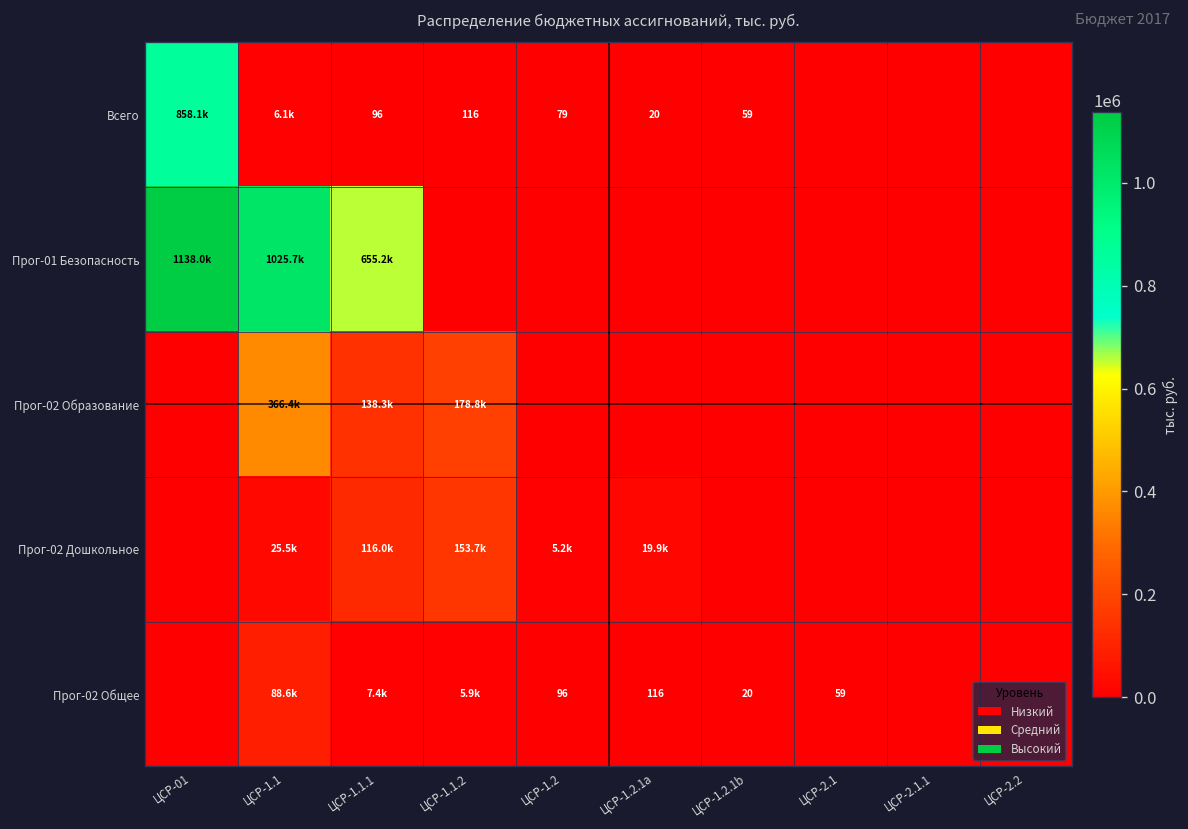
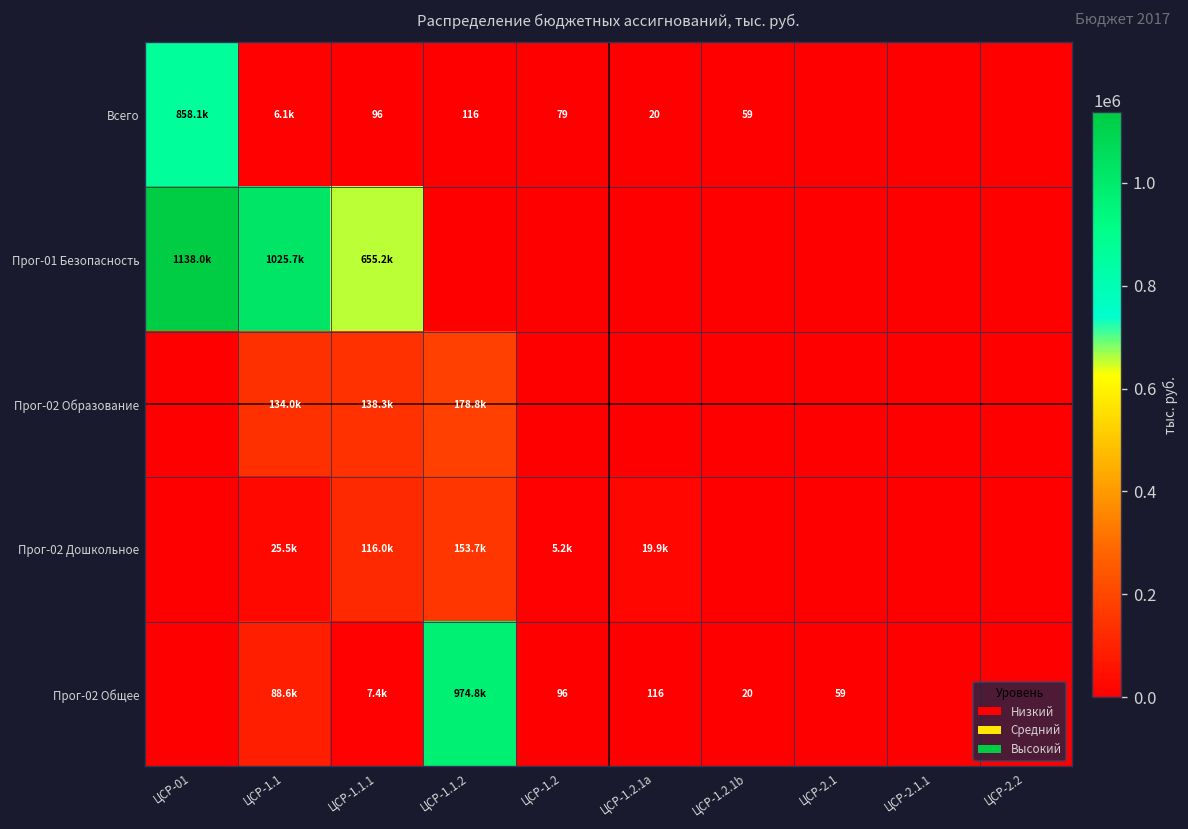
  {
    "Всего": {
      "ЦСР-01": "858.1k",
      "ЦСР-1.1": "6.1k",
      "ЦСР-1.1.1": "96",
      "ЦСР-1.1.2": "116",
      "ЦСР-1.2": "79",
      "ЦСР-1.2.1a": "20",
      "ЦСР-1.2.1b": "59"
    },
    "Прог-01 Безопасность": {
      "ЦСР-01": "1138.0k",
      "ЦСР-1.1": "1025.7k",
      "ЦСР-1.1.1": "655.2k"
    },
    "Прог-02 Образование": {
-     "ЦСР-1.1": "366.4k",
+     "ЦСР-1.1": "134.0k",
      "ЦСР-1.1.1": "138.3k",
      "ЦСР-1.1.2": "178.8k"
    },
    "Прог-02 Дошкольное": {
      "ЦСР-1.1": "25.5k",
      "ЦСР-1.1.1": "116.0k",
      "ЦСР-1.1.2": "153.7k",
      "ЦСР-1.2": "5.2k",
      "ЦСР-1.2.1a": "19.9k"
    },
    "Прог-02 Общее": {
      "ЦСР-1.1": "88.6k",
      "ЦСР-1.1.1": "7.4k",
-     "ЦСР-1.1.2": "5.9k",
+     "ЦСР-1.1.2": "974.8k",
      "ЦСР-1.2": "96",
      "ЦСР-1.2.1a": "116",
      "ЦСР-1.2.1b": "20",
      "ЦСР-2.1": "59"
    }
  }
